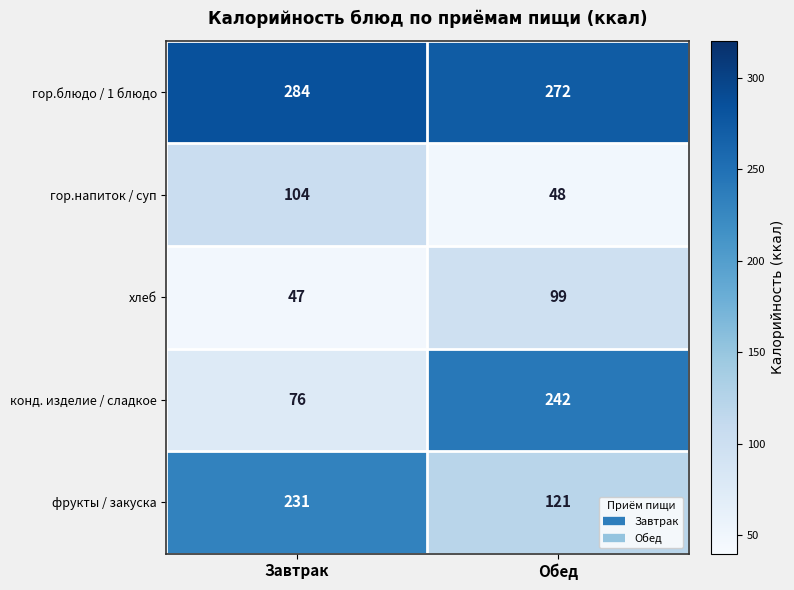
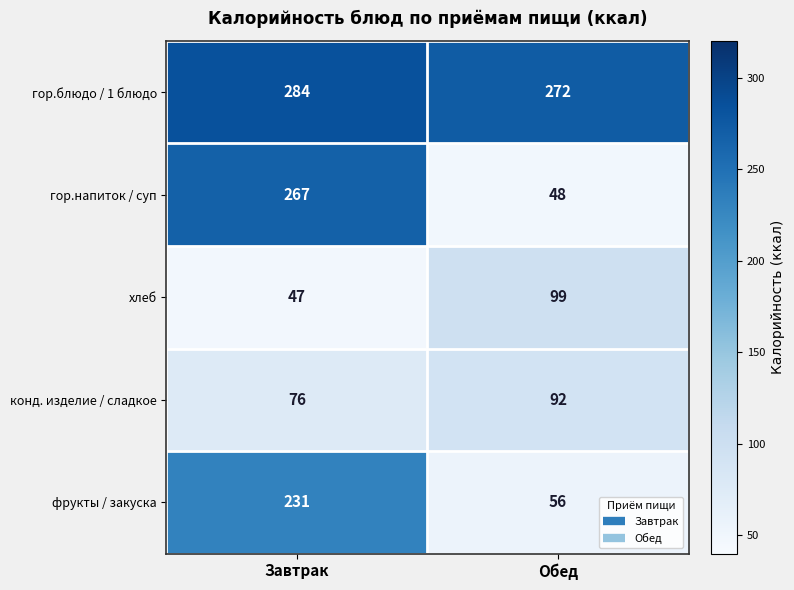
  {
    "гор.блюдо / 1 блюдо": {
      "Завтрак": 284,
      "Обед": 272
    },
    "гор.напиток / суп": {
-     "Завтрак": 104,
+     "Завтрак": 267,
      "Обед": 48
    },
    "хлеб": {
      "Завтрак": 47,
      "Обед": 99
    },
    "конд. изделие / сладкое": {
      "Завтрак": 76,
-     "Обед": 242
+     "Обед": 92
    },
    "фрукты / закуска": {
      "Завтрак": 231,
-     "Обед": 121
+     "Обед": 56
    }
  }
